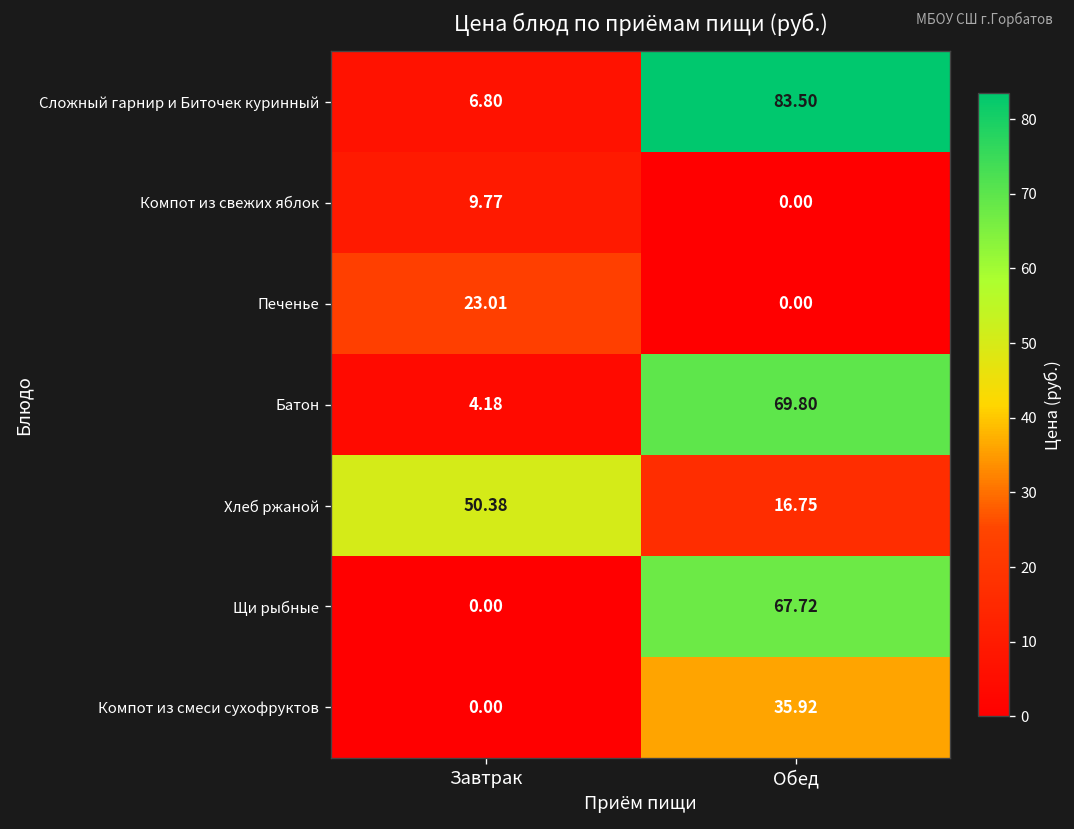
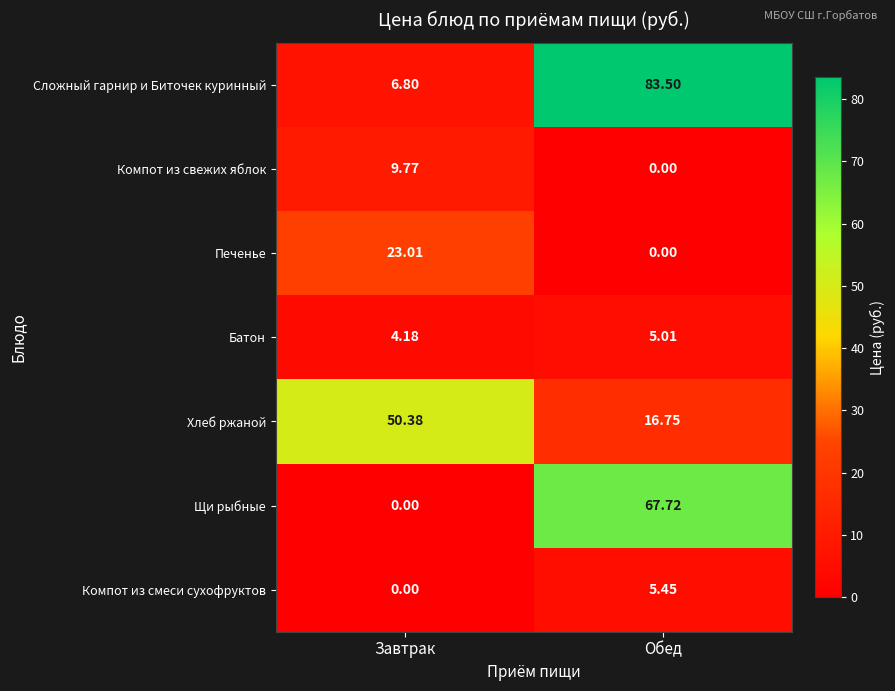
  {
    "Сложный гарнир и Биточек куринный": {
      "Завтрак": 6.80,
      "Обед": 83.50
    },
    "Компот из свежих яблок": {
      "Завтрак": 9.77,
      "Обед": 0.00
    },
    "Печенье": {
      "Завтрак": 23.01,
      "Обед": 0.00
    },
    "Батон": {
      "Завтрак": 4.18,
-     "Обед": 69.80
+     "Обед": 5.01
    },
    "Хлеб ржаной": {
      "Завтрак": 50.38,
      "Обед": 16.75
    },
    "Щи рыбные": {
      "Завтрак": 0.00,
      "Обед": 67.72
    },
    "Компот из смеси сухофруктов": {
      "Завтрак": 0.00,
-     "Обед": 35.92
+     "Обед": 5.45
    }
  }
